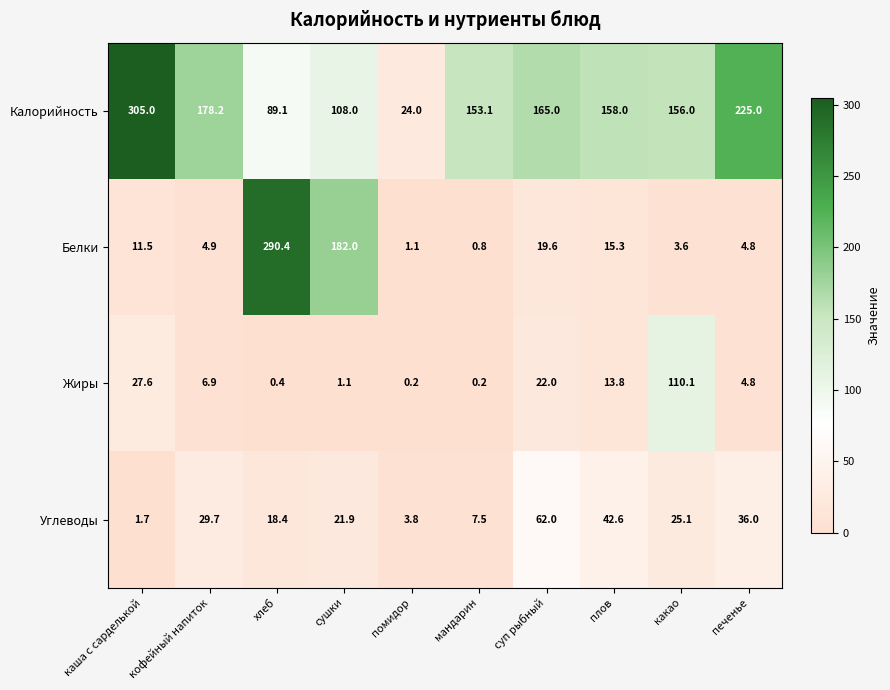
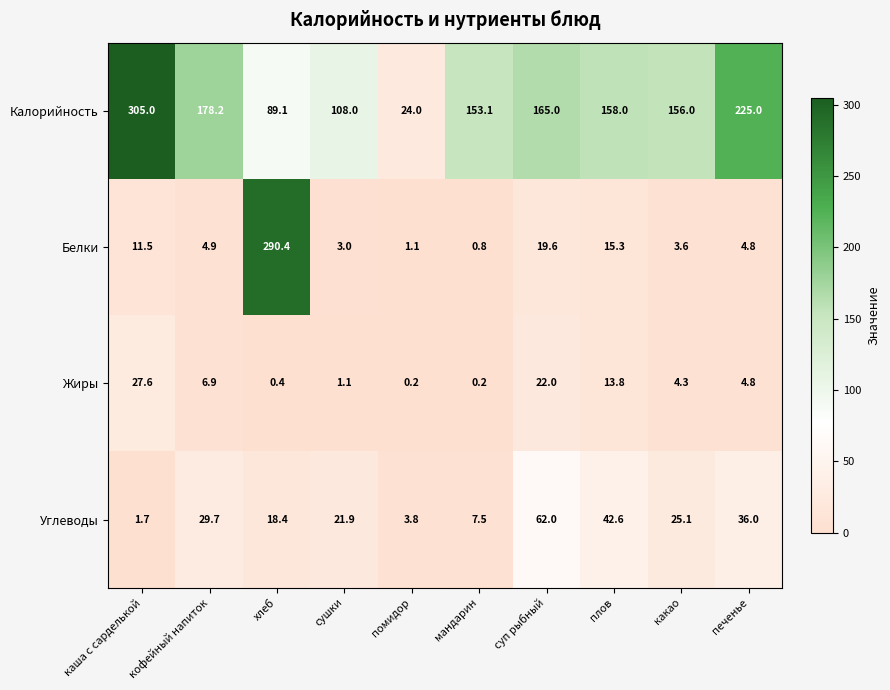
  {
    "Калорийность": {
      "каша с сарделькой": 305.0,
      "кофейный напиток": 178.2,
      "хлеб": 89.1,
      "сушки": 108.0,
      "помидор": 24.0,
      "мандарин": 153.1,
      "суп рыбный": 165.0,
      "плов": 158.0,
      "какао": 156.0,
      "печенье": 225.0
    },
    "Белки": {
      "каша с сарделькой": 11.5,
      "кофейный напиток": 4.9,
      "хлеб": 290.4,
-     "сушки": 182.0,
+     "сушки": 3.0,
      "помидор": 1.1,
      "мандарин": 0.8,
      "суп рыбный": 19.6,
      "плов": 15.3,
      "какао": 3.6,
      "печенье": 4.8
    },
    "Жиры": {
      "каша с сарделькой": 27.6,
      "кофейный напиток": 6.9,
      "хлеб": 0.4,
      "сушки": 1.1,
      "помидор": 0.2,
      "мандарин": 0.2,
      "суп рыбный": 22.0,
      "плов": 13.8,
-     "какао": 110.1,
+     "какао": 4.3,
      "печенье": 4.8
    },
    "Углеводы": {
      "каша с сарделькой": 1.7,
      "кофейный напиток": 29.7,
      "хлеб": 18.4,
      "сушки": 21.9,
      "помидор": 3.8,
      "мандарин": 7.5,
      "суп рыбный": 62.0,
      "плов": 42.6,
      "какао": 25.1,
      "печенье": 36.0
    }
  }
